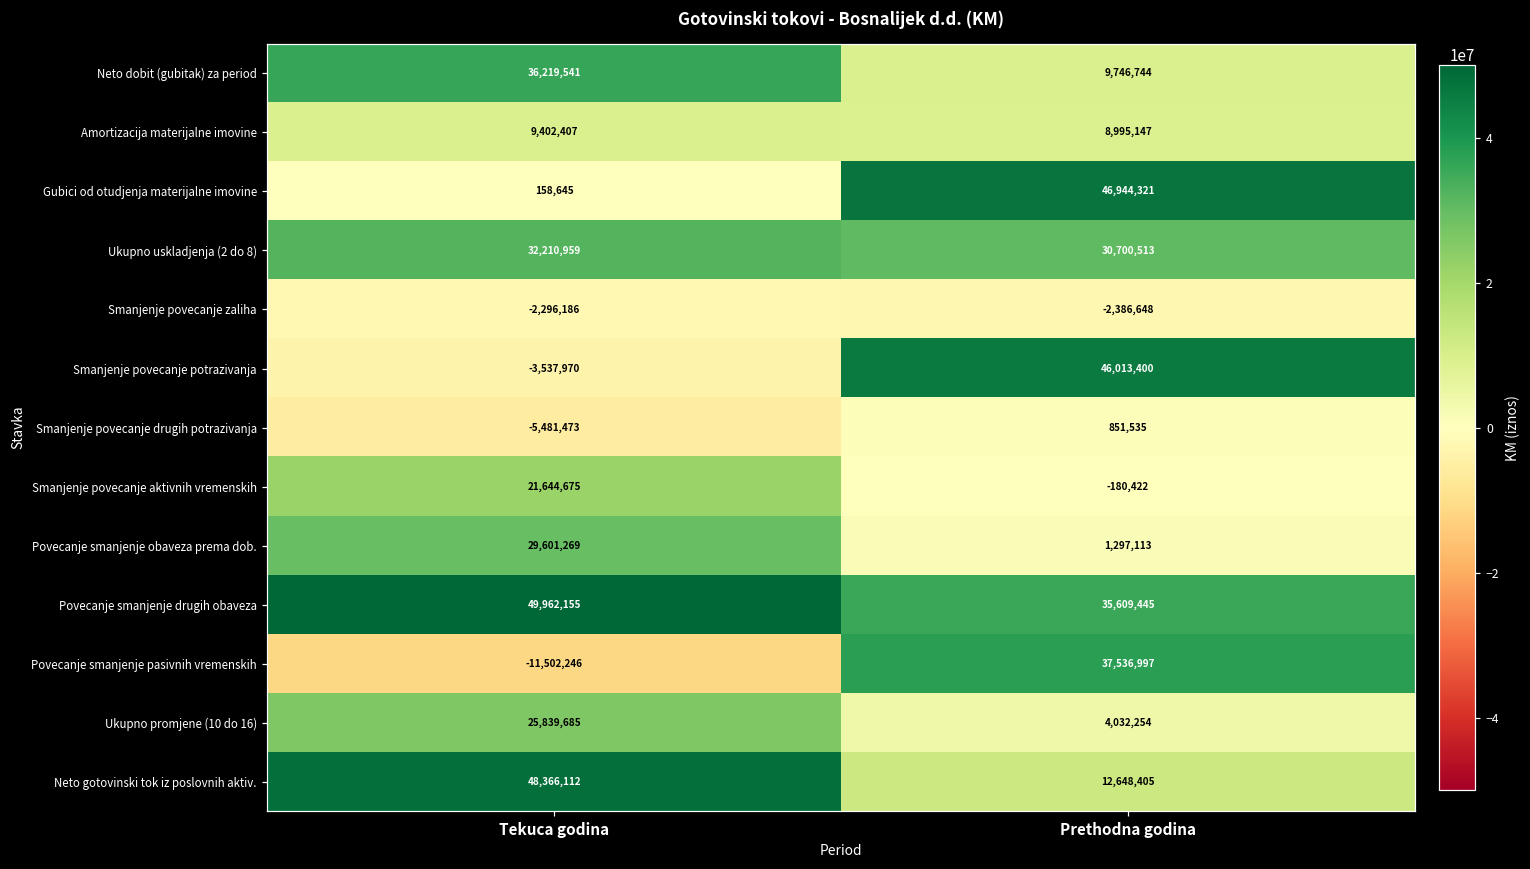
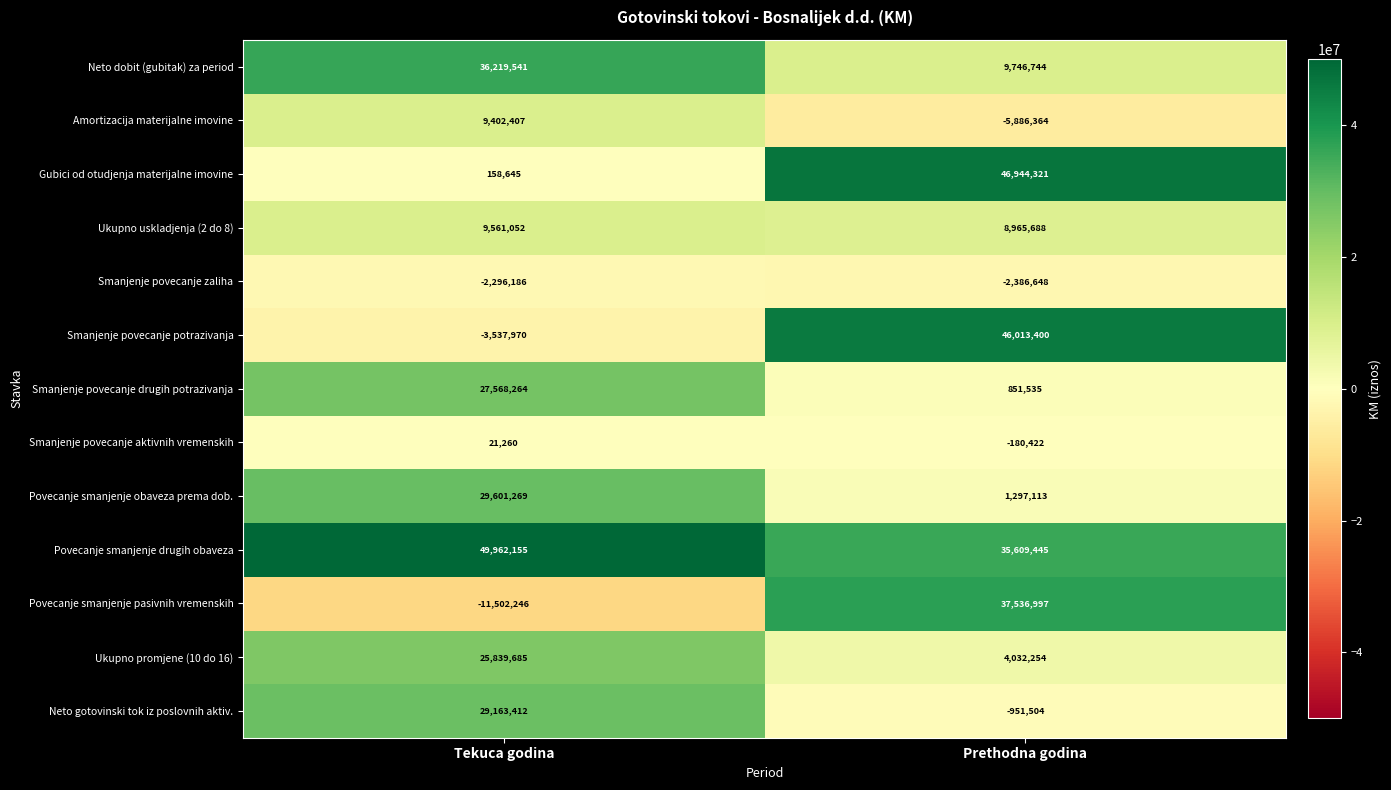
  {
    "Neto dobit (gubitak) za period": {
      "Tekuca godina": "36,219,541",
      "Prethodna godina": "9,746,744"
    },
    "Amortizacija materijalne imovine": {
      "Tekuca godina": "9,402,407",
-     "Prethodna godina": "8,995,147"
+     "Prethodna godina": "-5,886,364"
    },
    "Gubici od otudjenja materijalne imovine": {
      "Tekuca godina": "158,645",
      "Prethodna godina": "46,944,321"
    },
    "Ukupno uskladjenja (2 do 8)": {
-     "Tekuca godina": "32,210,959",
-     "Prethodna godina": "30,700,513"
+     "Tekuca godina": "9,561,052",
+     "Prethodna godina": "8,965,688"
    },
    "Smanjenje povecanje zaliha": {
      "Tekuca godina": "-2,296,186",
      "Prethodna godina": "-2,386,648"
    },
    "Smanjenje povecanje potrazivanja": {
      "Tekuca godina": "-3,537,970",
      "Prethodna godina": "46,013,400"
    },
    "Smanjenje povecanje drugih potrazivanja": {
-     "Tekuca godina": "-5,481,473",
+     "Tekuca godina": "27,568,264",
      "Prethodna godina": "851,535"
    },
    "Smanjenje povecanje aktivnih vremenskih": {
-     "Tekuca godina": "21,644,675",
+     "Tekuca godina": "21,260",
      "Prethodna godina": "-180,422"
    },
    "Povecanje smanjenje obaveza prema dob.": {
      "Tekuca godina": "29,601,269",
      "Prethodna godina": "1,297,113"
    },
    "Povecanje smanjenje drugih obaveza": {
      "Tekuca godina": "49,962,155",
      "Prethodna godina": "35,609,445"
    },
    "Povecanje smanjenje pasivnih vremenskih": {
      "Tekuca godina": "-11,502,246",
      "Prethodna godina": "37,536,997"
    },
    "Ukupno promjene (10 do 16)": {
      "Tekuca godina": "25,839,685",
      "Prethodna godina": "4,032,254"
    },
    "Neto gotovinski tok iz poslovnih aktiv.": {
-     "Tekuca godina": "48,366,112",
-     "Prethodna godina": "12,648,405"
+     "Tekuca godina": "29,163,412",
+     "Prethodna godina": "-951,504"
    }
  }
